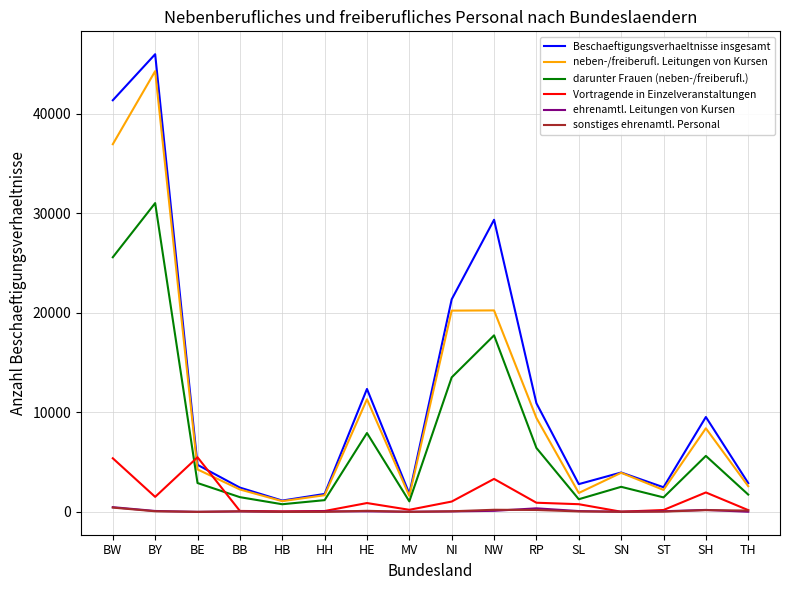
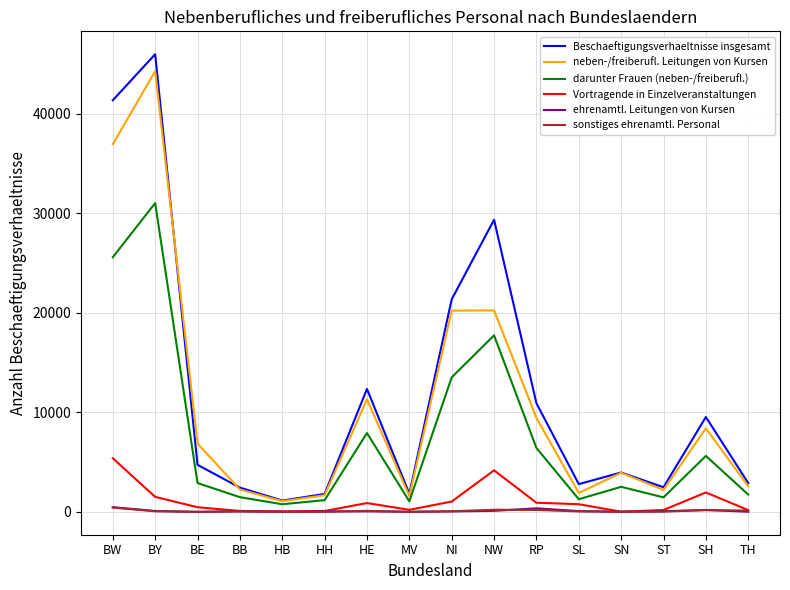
  {
    "Beschaeftigungsverhaeltnisse insgesamt": {
      "BW": 41000,
      "BY": 46000,
      "BE": 5000,
      "HE": 12000,
      "NI": 21000,
      "NW": 29000,
      "RP": 11000,
      "SL": 3000,
      "ST": 2000,
      "SH": 10000,
      "TH": 3000
    },
    "neben-/freiberufl. Leitungen von Kursen": {
      "BW": 37000,
      "BY": 44000,
-     "BE": 4000,
+     "BE": 7000,
      "HE": 11000,
      "NI": 20000,
      "NW": 20000,
      "RP": 9000,
      "SL": 2000,
      "ST": 2000,
      "SH": 8000,
      "TH": 3000
    },
    "darunter Frauen (neben-/freiberufl.)": {
      "BW": 26000,
      "BY": 31000,
      "BE": 3000,
      "BB": 1000,
      "HB": 1000,
      "HH": 1000,
      "HE": 8000,
      "MV": 1000,
      "NI": 14000,
      "NW": 18000,
      "RP": 6000,
      "SL": 1000,
      "SN": 3000,
      "ST": 1000,
      "SH": 6000,
      "TH": 2000
    },
    "Vortragende in Einzelveranstaltungen": {
      "BW": 5000,
      "BY": 2000,
-     "BE": 5000,
+     "BE": 0,
      "HE": 1000,
      "NI": 1000,
-     "NW": 3000,
+     "NW": 4000,
      "RP": 1000,
      "SL": 1000,
      "SH": 2000
    }
  }
